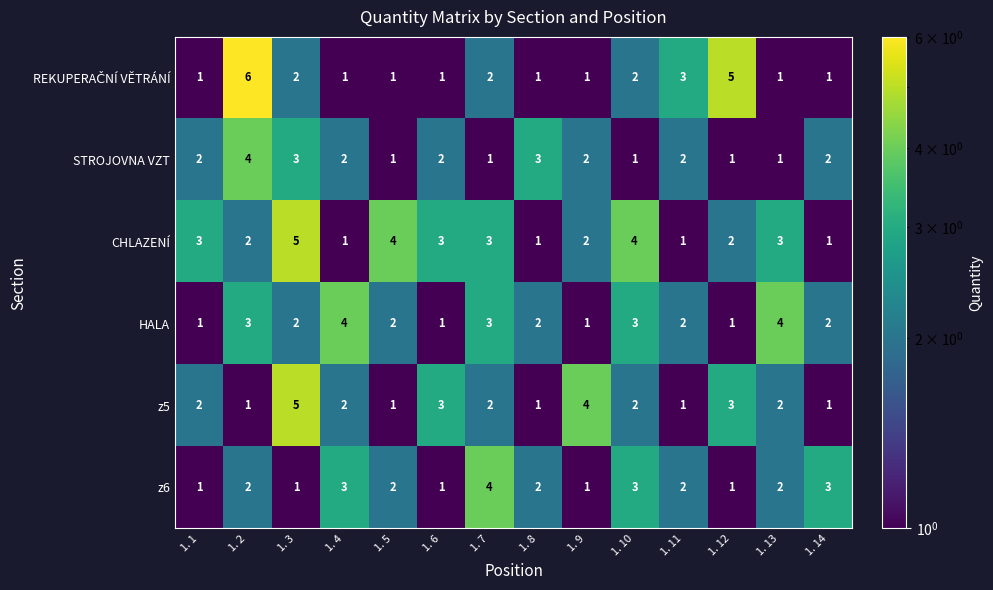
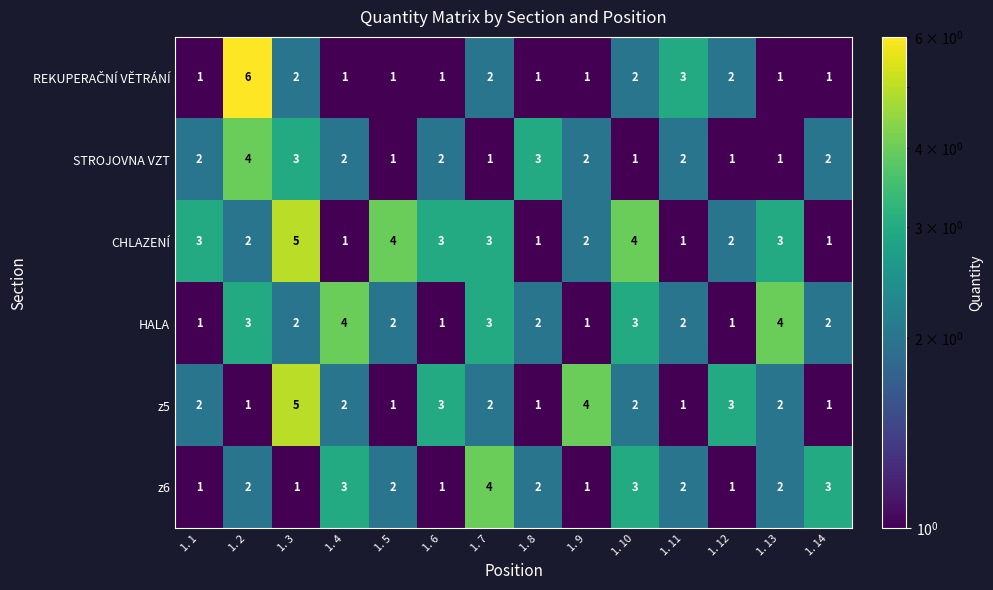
  {
    "REKUPERAČNÍ VĚTRÁNÍ": {
      "1. 1": 1,
      "1. 2": 6,
      "1. 3": 2,
      "1. 4": 1,
      "1. 5": 1,
      "1. 6": 1,
      "1. 7": 2,
      "1. 8": 1,
      "1. 9": 1,
      "1. 10": 2,
      "1. 11": 3,
-     "1. 12": 5,
+     "1. 12": 2,
      "1. 13": 1,
      "1. 14": 1
    },
    "STROJOVNA VZT": {
      "1. 1": 2,
      "1. 2": 4,
      "1. 3": 3,
      "1. 4": 2,
      "1. 5": 1,
      "1. 6": 2,
      "1. 7": 1,
      "1. 8": 3,
      "1. 9": 2,
      "1. 10": 1,
      "1. 11": 2,
      "1. 12": 1,
      "1. 13": 1,
      "1. 14": 2
    },
    "CHLAZENÍ": {
      "1. 1": 3,
      "1. 2": 2,
      "1. 3": 5,
      "1. 4": 1,
      "1. 5": 4,
      "1. 6": 3,
      "1. 7": 3,
      "1. 8": 1,
      "1. 9": 2,
      "1. 10": 4,
      "1. 11": 1,
      "1. 12": 2,
      "1. 13": 3,
      "1. 14": 1
    },
    "HALA": {
      "1. 1": 1,
      "1. 2": 3,
      "1. 3": 2,
      "1. 4": 4,
      "1. 5": 2,
      "1. 6": 1,
      "1. 7": 3,
      "1. 8": 2,
      "1. 9": 1,
      "1. 10": 3,
      "1. 11": 2,
      "1. 12": 1,
      "1. 13": 4,
      "1. 14": 2
    },
    "z5": {
      "1. 1": 2,
      "1. 2": 1,
      "1. 3": 5,
      "1. 4": 2,
      "1. 5": 1,
      "1. 6": 3,
      "1. 7": 2,
      "1. 8": 1,
      "1. 9": 4,
      "1. 10": 2,
      "1. 11": 1,
      "1. 12": 3,
      "1. 13": 2,
      "1. 14": 1
    },
    "z6": {
      "1. 1": 1,
      "1. 2": 2,
      "1. 3": 1,
      "1. 4": 3,
      "1. 5": 2,
      "1. 6": 1,
      "1. 7": 4,
      "1. 8": 2,
      "1. 9": 1,
      "1. 10": 3,
      "1. 11": 2,
      "1. 12": 1,
      "1. 13": 2,
      "1. 14": 3
    }
  }
